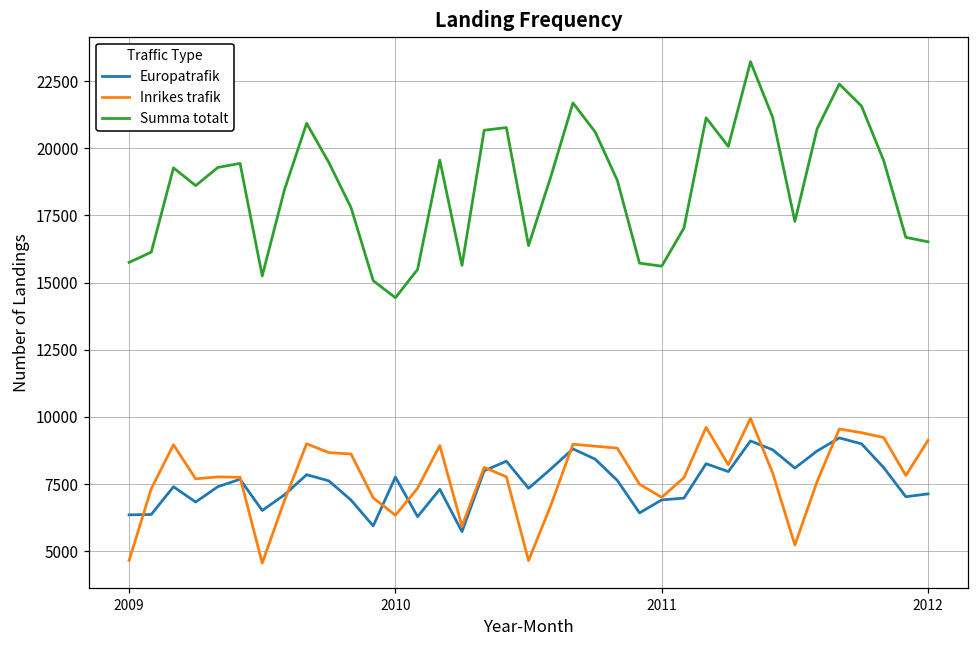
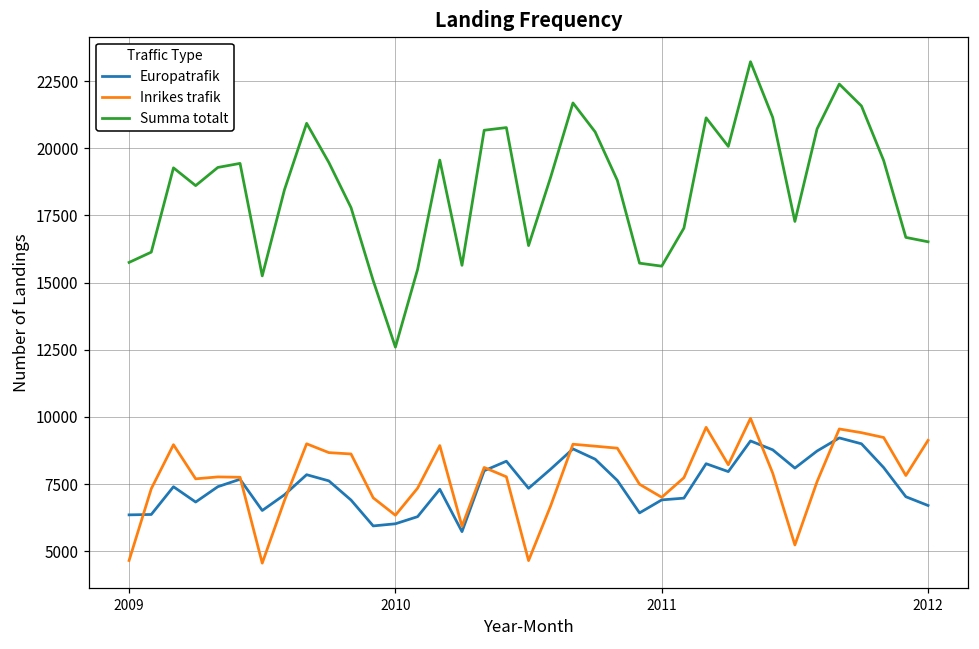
  {
    "Europatrafik": {
      "2009": 6400,
-     "2010": 7800,
-     "2012": 7100
+     "2010": 6000,
+     "2012": 6700
    },
    "Inrikes trafik": {
      "2009": 4700,
      "2010": 6300,
      "2012": 9100
    },
    "Summa totalt": {
      "2009": 15800,
-     "2010": 14400,
+     "2010": 12600,
      "2011": 15600,
      "2012": 16500
    }
  }
